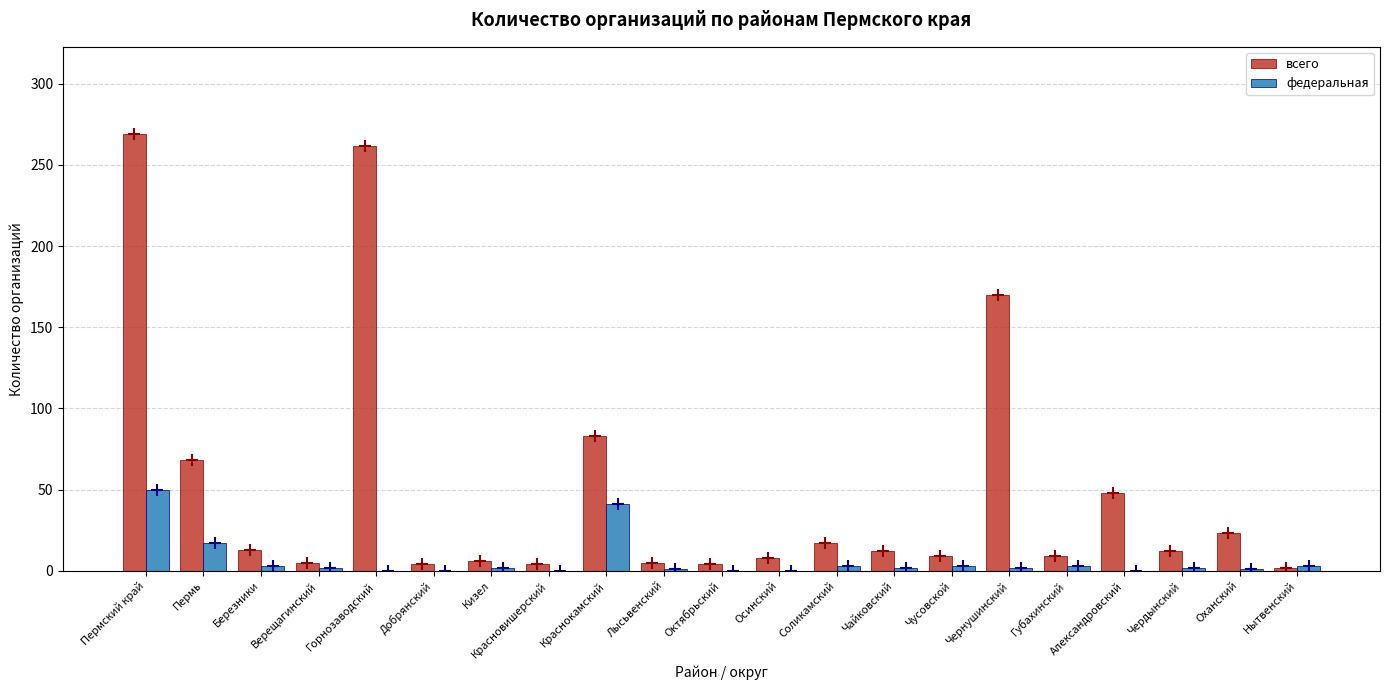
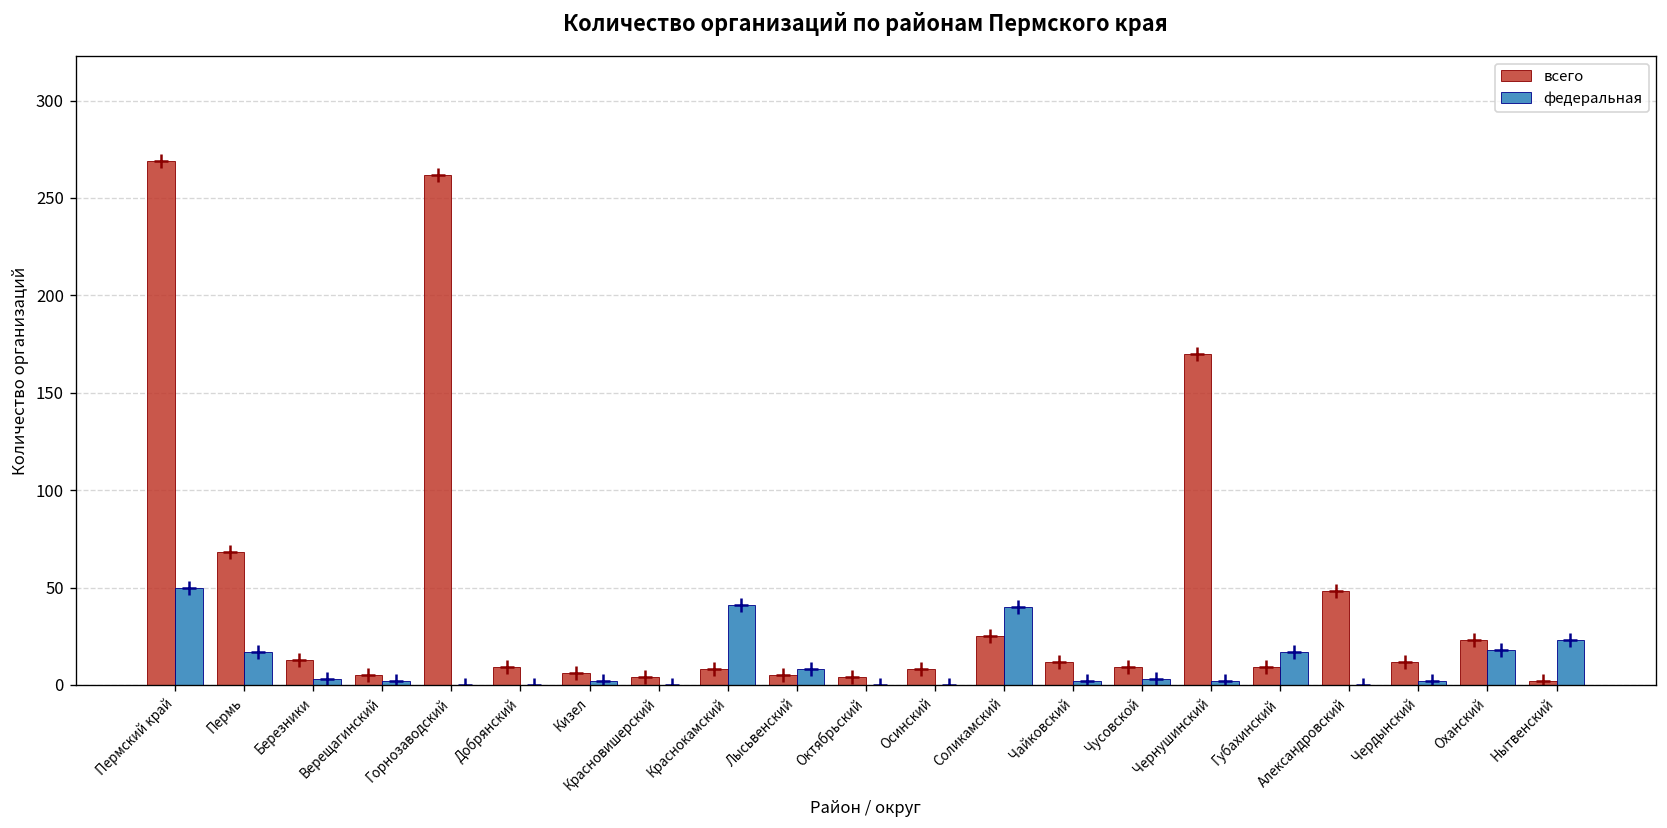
  {
    "всего": {
      "Пермский край": 269,
      "Пермь": 68,
      "Березники": 13,
      "Верещагинский": 5,
      "Горнозаводский": 262,
-     "Добрянский": 4,
+     "Добрянский": 9,
      "Кизел": 6,
      "Красновишерский": 4,
-     "Краснокамский": 83,
+     "Краснокамский": 8,
      "Лысьвенский": 5,
      "Октябрьский": 4,
      "Осинский": 8,
-     "Соликамский": 17,
+     "Соликамский": 25,
      "Чайковский": 12,
      "Чусовской": 9,
      "Чернушинский": 170,
      "Губахинский": 9,
      "Александровский": 48,
      "Чердынский": 12,
      "Оханский": 23,
      "Нытвенский": 2
    },
    "федеральная": {
      "Пермский край": 50,
      "Пермь": 17,
      "Березники": 3,
      "Верещагинский": 2,
      "Горнозаводский": 0,
      "Добрянский": 0,
      "Кизел": 2,
      "Красновишерский": 0,
      "Краснокамский": 41,
-     "Лысьвенский": 1,
+     "Лысьвенский": 8,
      "Октябрьский": 0,
      "Осинский": 0,
-     "Соликамский": 3,
+     "Соликамский": 40,
      "Чайковский": 2,
      "Чусовской": 3,
      "Чернушинский": 2,
-     "Губахинский": 3,
+     "Губахинский": 17,
      "Александровский": 0,
      "Чердынский": 2,
-     "Оханский": 1,
-     "Нытвенский": 3
+     "Оханский": 18,
+     "Нытвенский": 23
    }
  }
